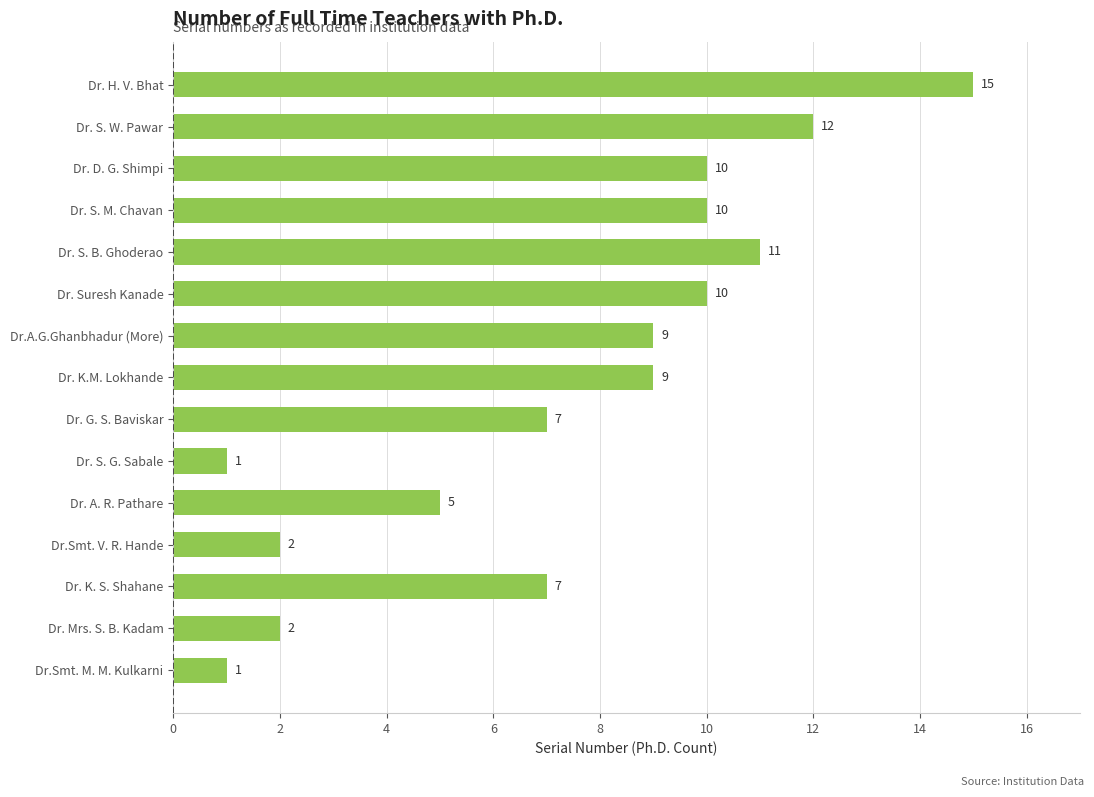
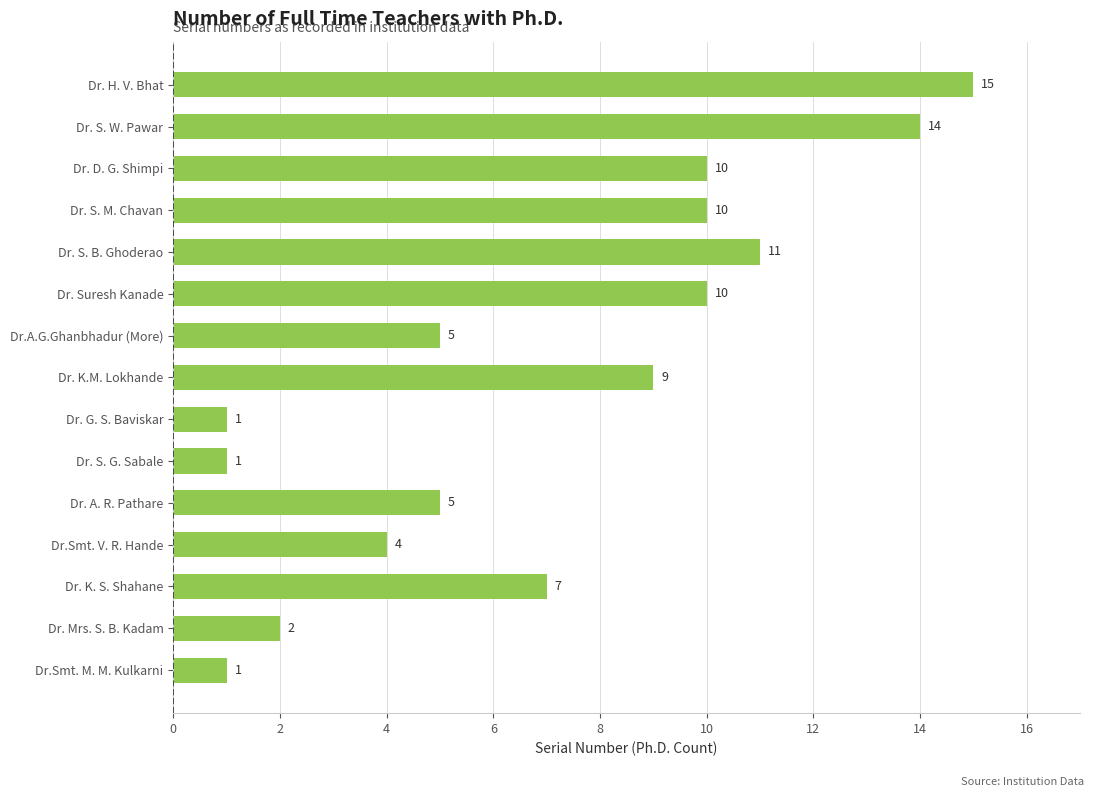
  {
    "Dr. H. V. Bhat": 15,
-   "Dr. S. W. Pawar": 12,
+   "Dr. S. W. Pawar": 14,
    "Dr. D. G. Shimpi": 10,
    "Dr. S. M. Chavan": 10,
    "Dr. S. B. Ghoderao": 11,
    "Dr. Suresh Kanade": 10,
-   "Dr.A.G.Ghanbhadur (More)": 9,
+   "Dr.A.G.Ghanbhadur (More)": 5,
    "Dr. K.M. Lokhande": 9,
-   "Dr. G. S. Baviskar": 7,
+   "Dr. G. S. Baviskar": 1,
    "Dr. S. G. Sabale": 1,
    "Dr. A. R. Pathare": 5,
-   "Dr.Smt. V. R. Hande": 2,
+   "Dr.Smt. V. R. Hande": 4,
    "Dr. K. S. Shahane": 7,
    "Dr. Mrs. S. B. Kadam": 2,
    "Dr.Smt. M. M. Kulkarni": 1
  }
